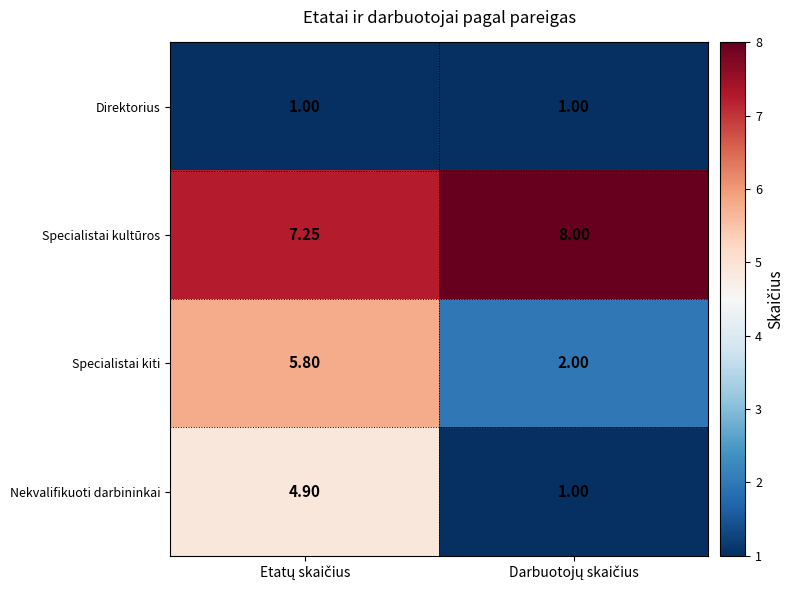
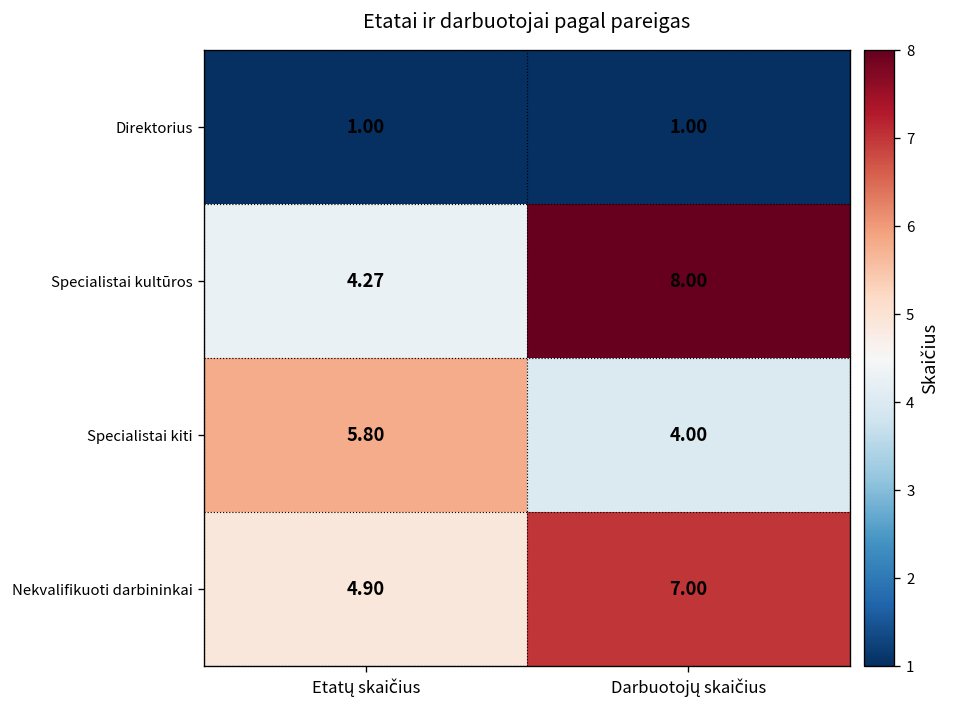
  {
    "Direktorius": {
      "Etatų skaičius": 1.00,
      "Darbuotojų skaičius": 1.00
    },
    "Specialistai kultūros": {
-     "Etatų skaičius": 7.25,
+     "Etatų skaičius": 4.27,
      "Darbuotojų skaičius": 8.00
    },
    "Specialistai kiti": {
      "Etatų skaičius": 5.80,
-     "Darbuotojų skaičius": 2.00
+     "Darbuotojų skaičius": 4.00
    },
    "Nekvalifikuoti darbininkai": {
      "Etatų skaičius": 4.90,
-     "Darbuotojų skaičius": 1.00
+     "Darbuotojų skaičius": 7.00
    }
  }
